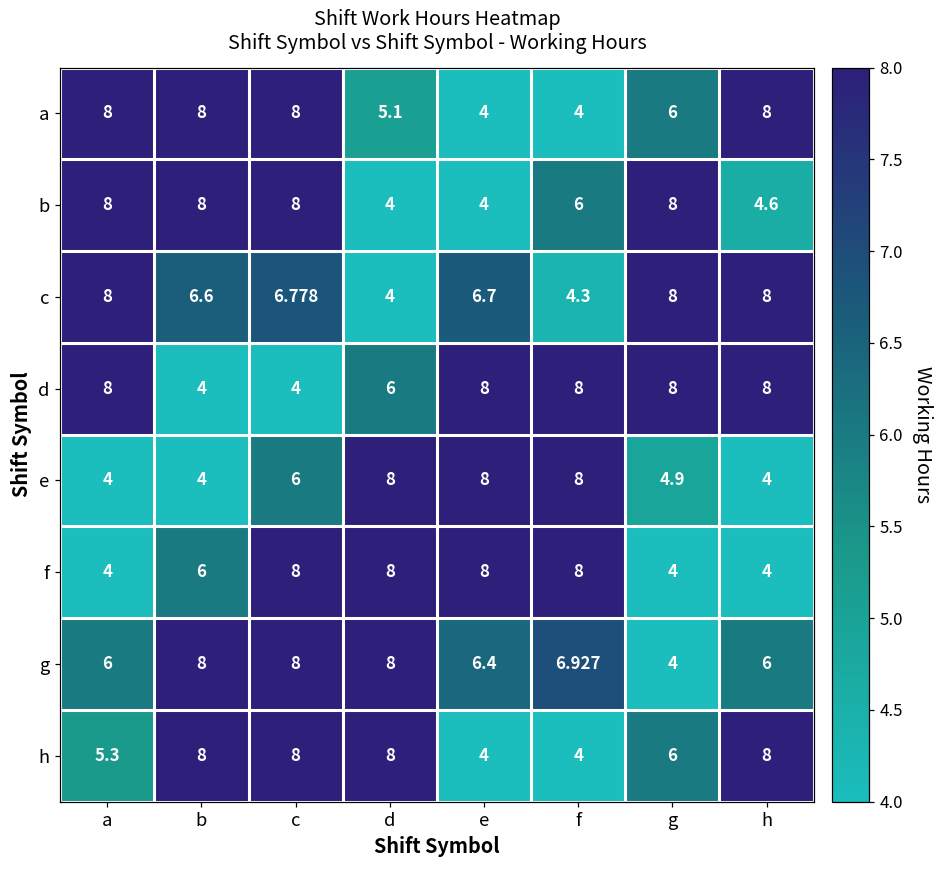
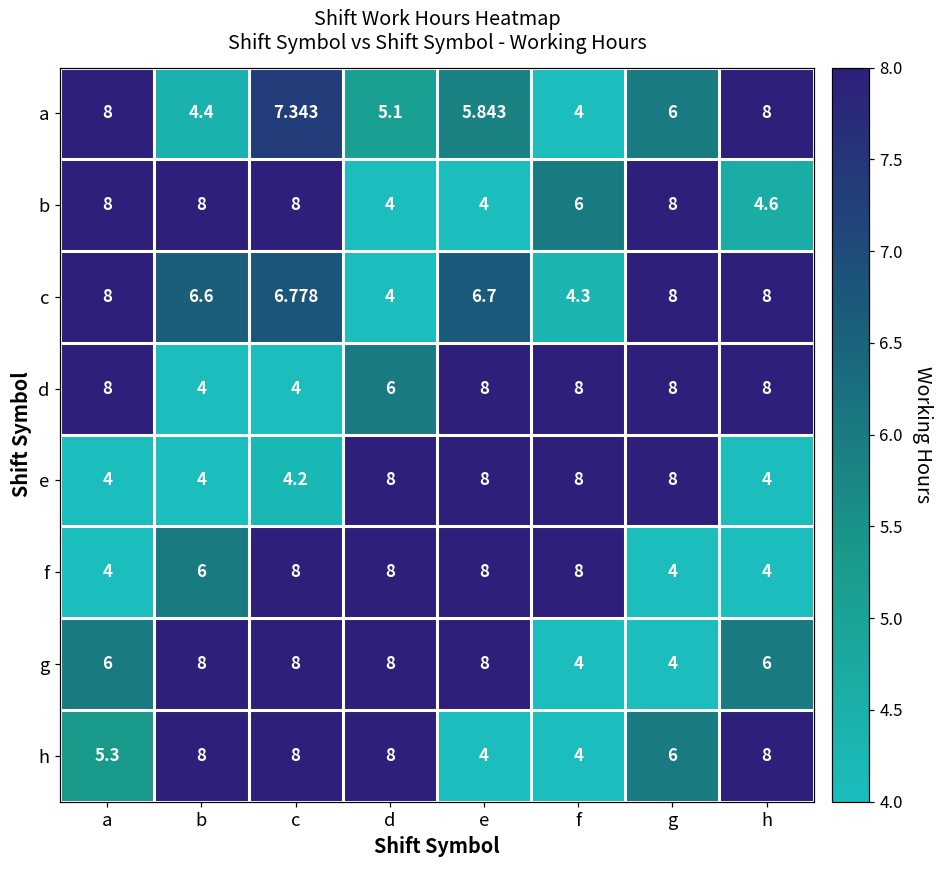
  {
    "a": {
      "a": 8,
-     "b": 8,
-     "c": 8,
+     "b": 4.4,
+     "c": 7.343,
      "d": 5.1,
-     "e": 4,
+     "e": 5.843,
      "f": 4,
      "g": 6,
      "h": 8
    },
    "b": {
      "a": 8,
      "b": 8,
      "c": 8,
      "d": 4,
      "e": 4,
      "f": 6,
      "g": 8,
      "h": 4.6
    },
    "c": {
      "a": 8,
      "b": 6.6,
      "c": 6.778,
      "d": 4,
      "e": 6.7,
      "f": 4.3,
      "g": 8,
      "h": 8
    },
    "d": {
      "a": 8,
      "b": 4,
      "c": 4,
      "d": 6,
      "e": 8,
      "f": 8,
      "g": 8,
      "h": 8
    },
    "e": {
      "a": 4,
      "b": 4,
-     "c": 6,
+     "c": 4.2,
      "d": 8,
      "e": 8,
      "f": 8,
-     "g": 4.9,
+     "g": 8,
      "h": 4
    },
    "f": {
      "a": 4,
      "b": 6,
      "c": 8,
      "d": 8,
      "e": 8,
      "f": 8,
      "g": 4,
      "h": 4
    },
    "g": {
      "a": 6,
      "b": 8,
      "c": 8,
      "d": 8,
-     "e": 6.4,
-     "f": 6.927,
+     "e": 8,
+     "f": 4,
      "g": 4,
      "h": 6
    },
    "h": {
      "a": 5.3,
      "b": 8,
      "c": 8,
      "d": 8,
      "e": 4,
      "f": 4,
      "g": 6,
      "h": 8
    }
  }
